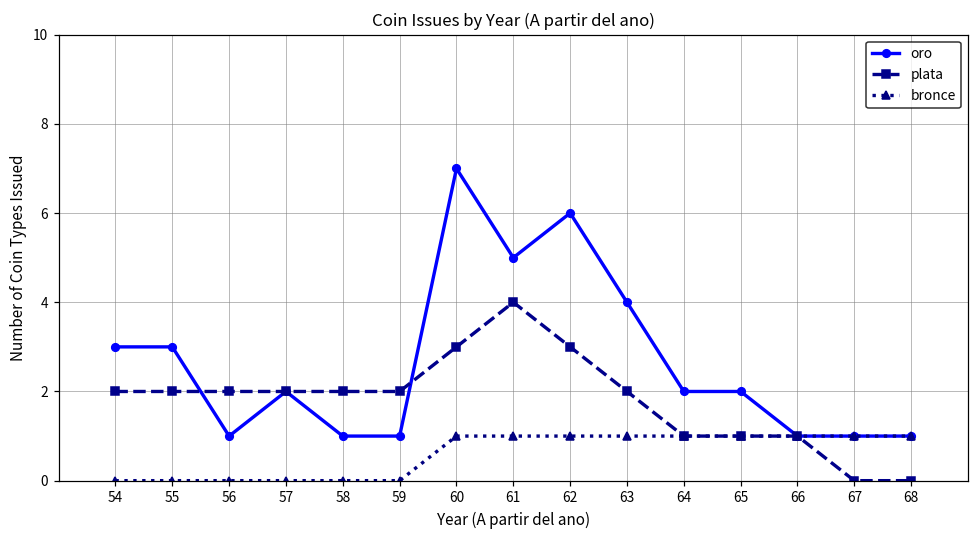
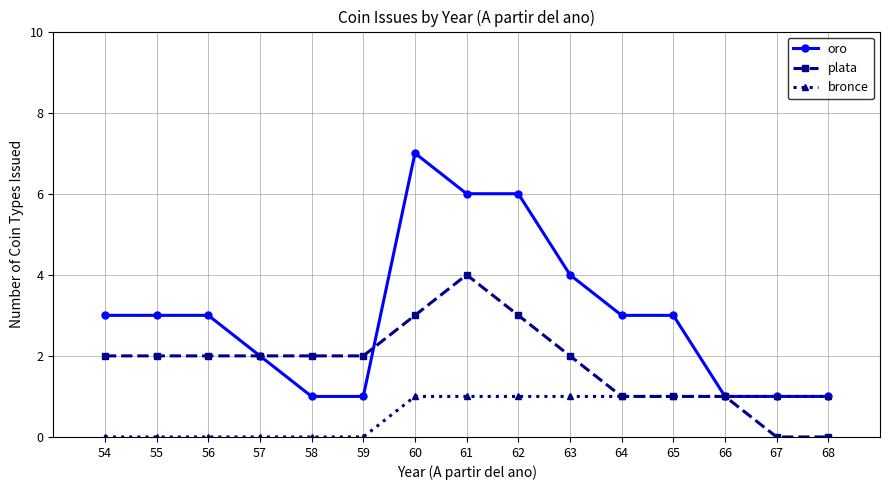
  {
    "oro": {
      "54": 3,
      "55": 3,
-     "56": 1,
+     "56": 3,
      "58": 1,
      "59": 1,
      "60": 7,
-     "61": 5,
+     "61": 6,
      "62": 6,
      "63": 4,
-     "64": 2,
-     "65": 2
+     "64": 3,
+     "65": 3
    }
  }
